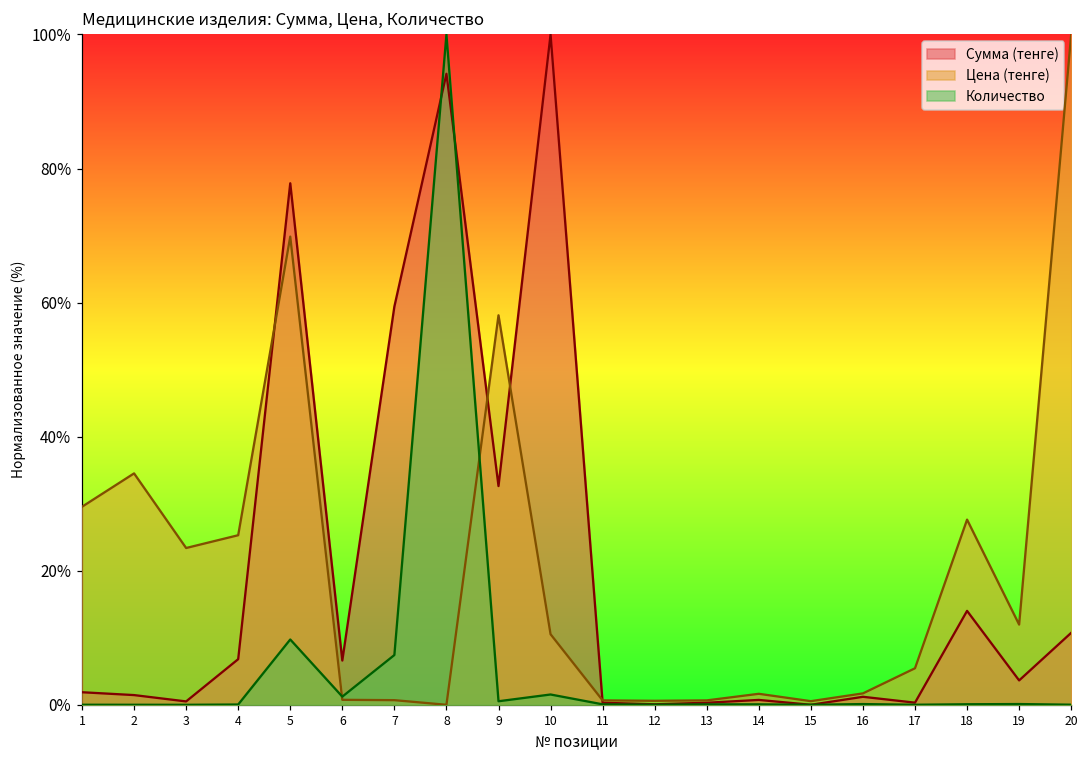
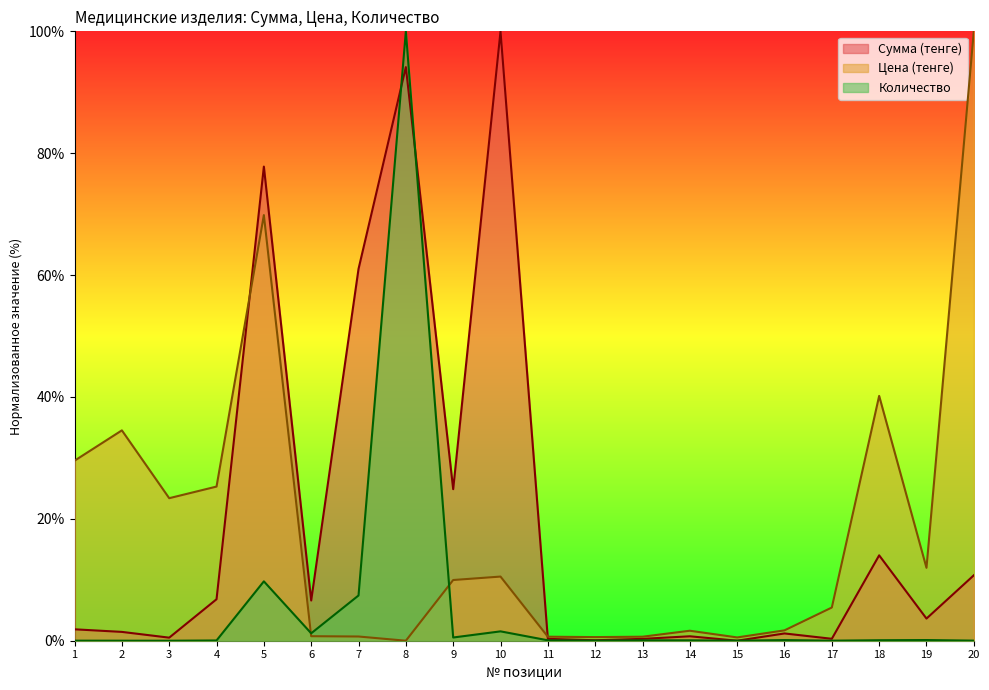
  {
    "Сумма (тенге)": {
      "1": "2%",
      "2": "1%",
      "3": "1%",
      "4": "7%",
      "5": "78%",
      "6": "7%",
-     "7": "59%",
+     "7": "61%",
      "8": "94%",
-     "9": "33%",
+     "9": "25%",
      "10": "100%",
      "14": "1%",
      "16": "1%",
      "18": "14%",
      "19": "4%",
      "20": "11%"
    },
    "Цена (тенге)": {
      "1": "30%",
      "2": "35%",
      "3": "23%",
      "4": "25%",
      "5": "70%",
      "6": "1%",
      "7": "1%",
      "8": "0%",
-     "9": "58%",
+     "9": "10%",
      "10": "11%",
      "12": "1%",
      "14": "2%",
      "15": "1%",
      "16": "2%",
      "17": "5%",
-     "18": "28%",
+     "18": "40%",
      "19": "12%",
      "20": "100%"
    },
    "Количество": {
      "1": "0%",
      "2": "0%",
      "3": "0%",
      "4": "0%",
      "5": "10%",
      "6": "1%",
      "7": "7%",
      "8": "100%",
      "9": "1%",
      "10": "2%",
      "14": "0%",
      "16": "0%",
      "18": "0%",
      "19": "0%",
      "20": "0%"
    }
  }
